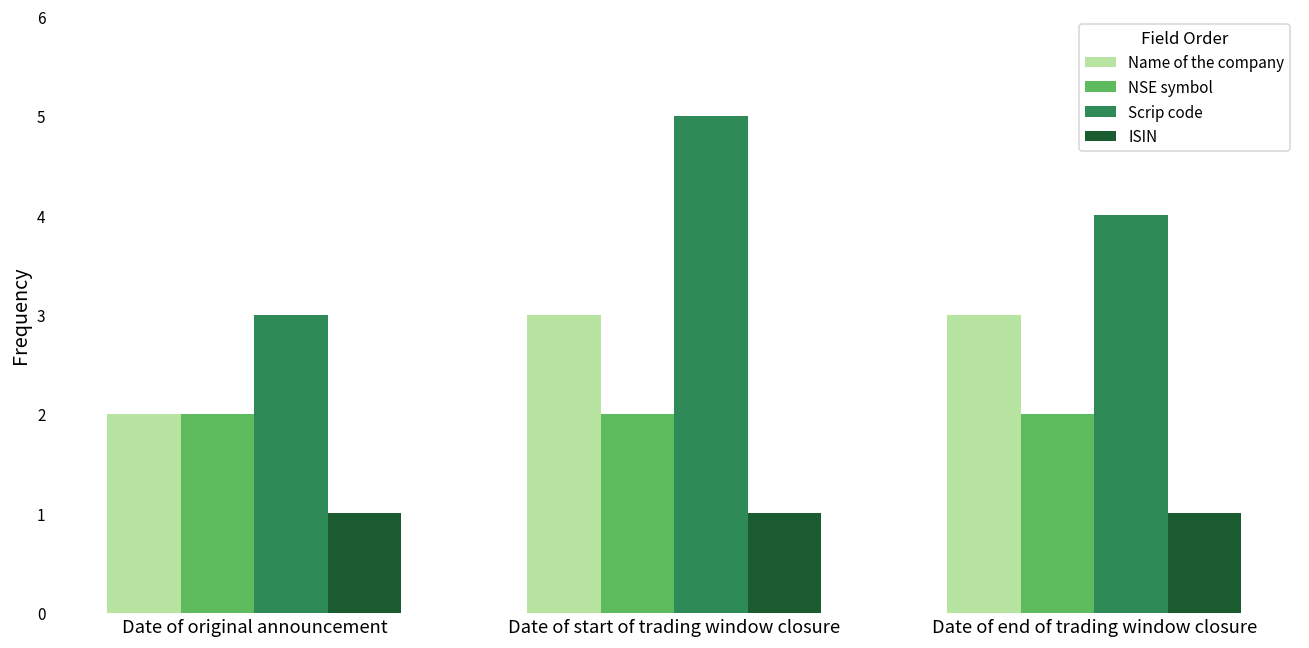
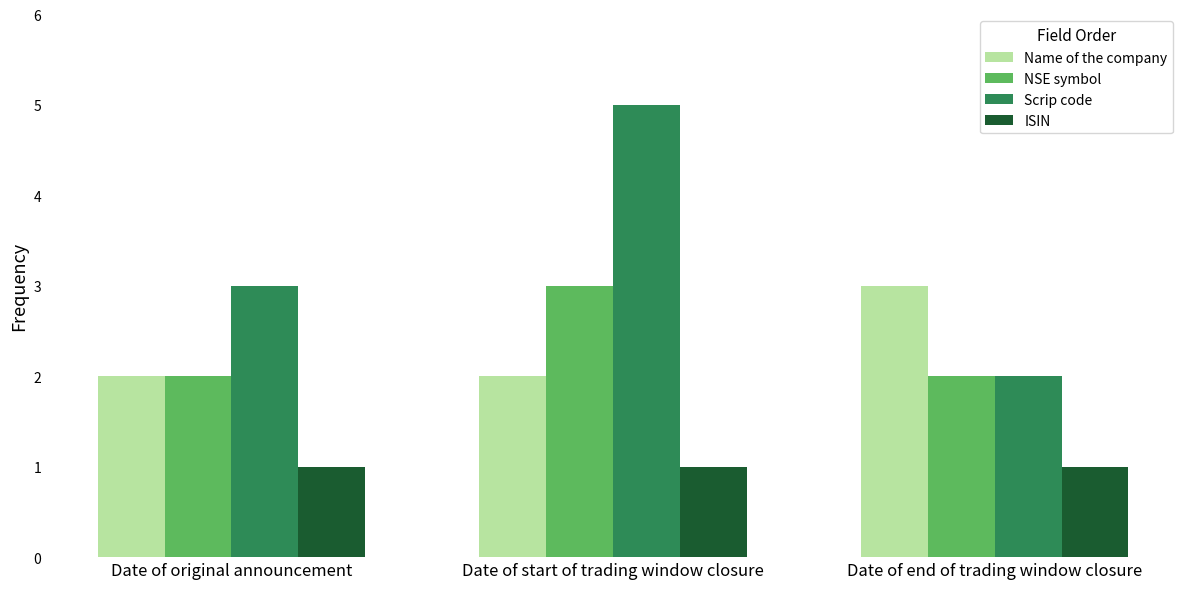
  {
    "Name of the company": {
      "Date of original announcement": 2,
-     "Date of start of trading window closure": 3,
+     "Date of start of trading window closure": 2,
      "Date of end of trading window closure": 3
    },
    "NSE symbol": {
      "Date of original announcement": 2,
-     "Date of start of trading window closure": 2,
+     "Date of start of trading window closure": 3,
      "Date of end of trading window closure": 2
    },
    "Scrip code": {
      "Date of original announcement": 3,
      "Date of start of trading window closure": 5,
-     "Date of end of trading window closure": 4
+     "Date of end of trading window closure": 2
    },
    "ISIN": {
      "Date of original announcement": 1,
      "Date of start of trading window closure": 1,
      "Date of end of trading window closure": 1
    }
  }
